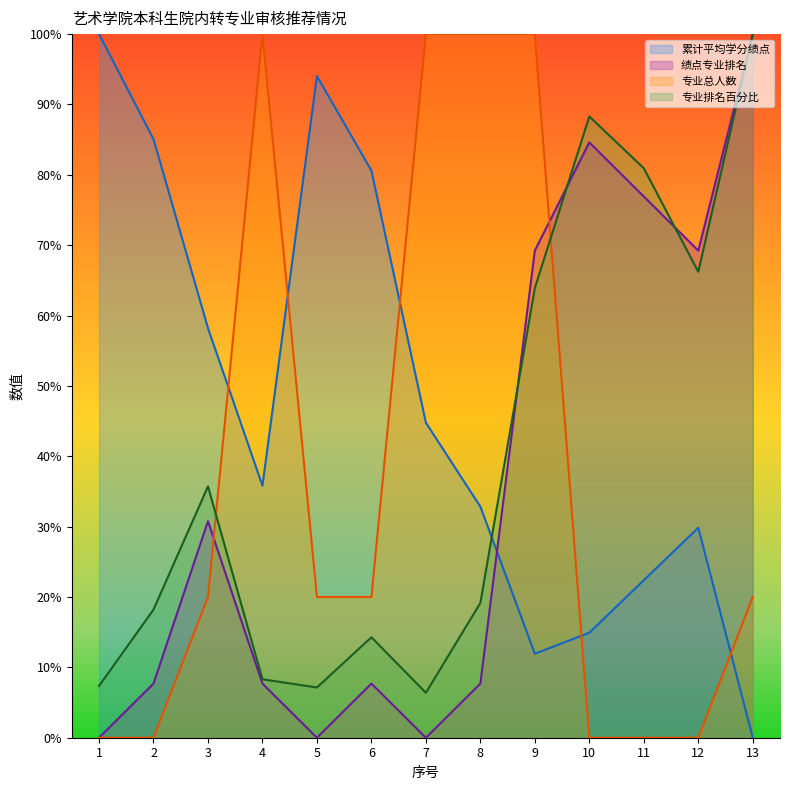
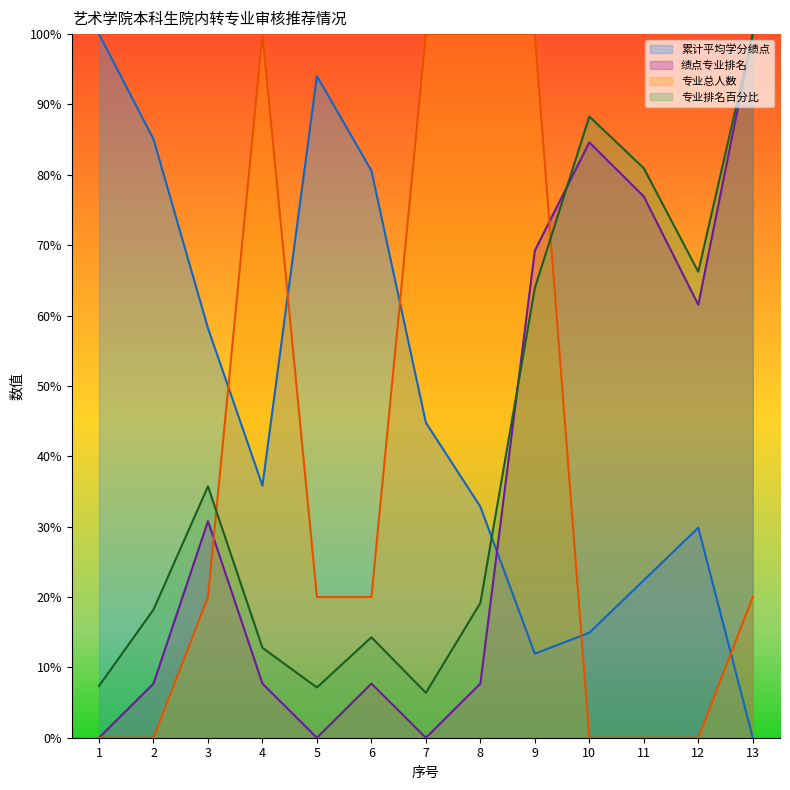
  {
    "累计平均学分绩点": {
      "1": "100%",
      "2": "85%",
      "3": "58%",
      "4": "36%",
      "5": "94%",
      "6": "81%",
      "7": "45%",
      "8": "33%",
      "9": "12%",
      "10": "15%",
      "11": "22%",
      "12": "30%",
      "13": "0%"
    },
    "绩点专业排名": {
      "2": "8%",
      "3": "31%",
      "4": "8%",
      "5": "0%",
      "6": "8%",
      "7": "0%",
      "8": "8%",
      "9": "69%",
      "10": "85%",
      "11": "77%",
-     "12": "69%"
+     "12": "62%"
    },
    "专业总人数": {
      "2": "0%",
      "3": "20%",
      "4": "100%",
      "5": "20%",
      "6": "20%",
      "7": "100%",
      "8": "100%",
      "9": "100%",
      "10": "0%",
      "11": "0%",
      "12": "0%",
      "13": "20%"
    },
    "专业排名百分比": {
      "1": "7%",
      "2": "18%",
      "3": "36%",
-     "4": "8%",
+     "4": "13%",
      "5": "7%",
      "6": "14%",
      "7": "6%",
      "8": "19%",
      "9": "64%",
      "10": "88%",
      "11": "81%",
      "12": "66%"
    }
  }
